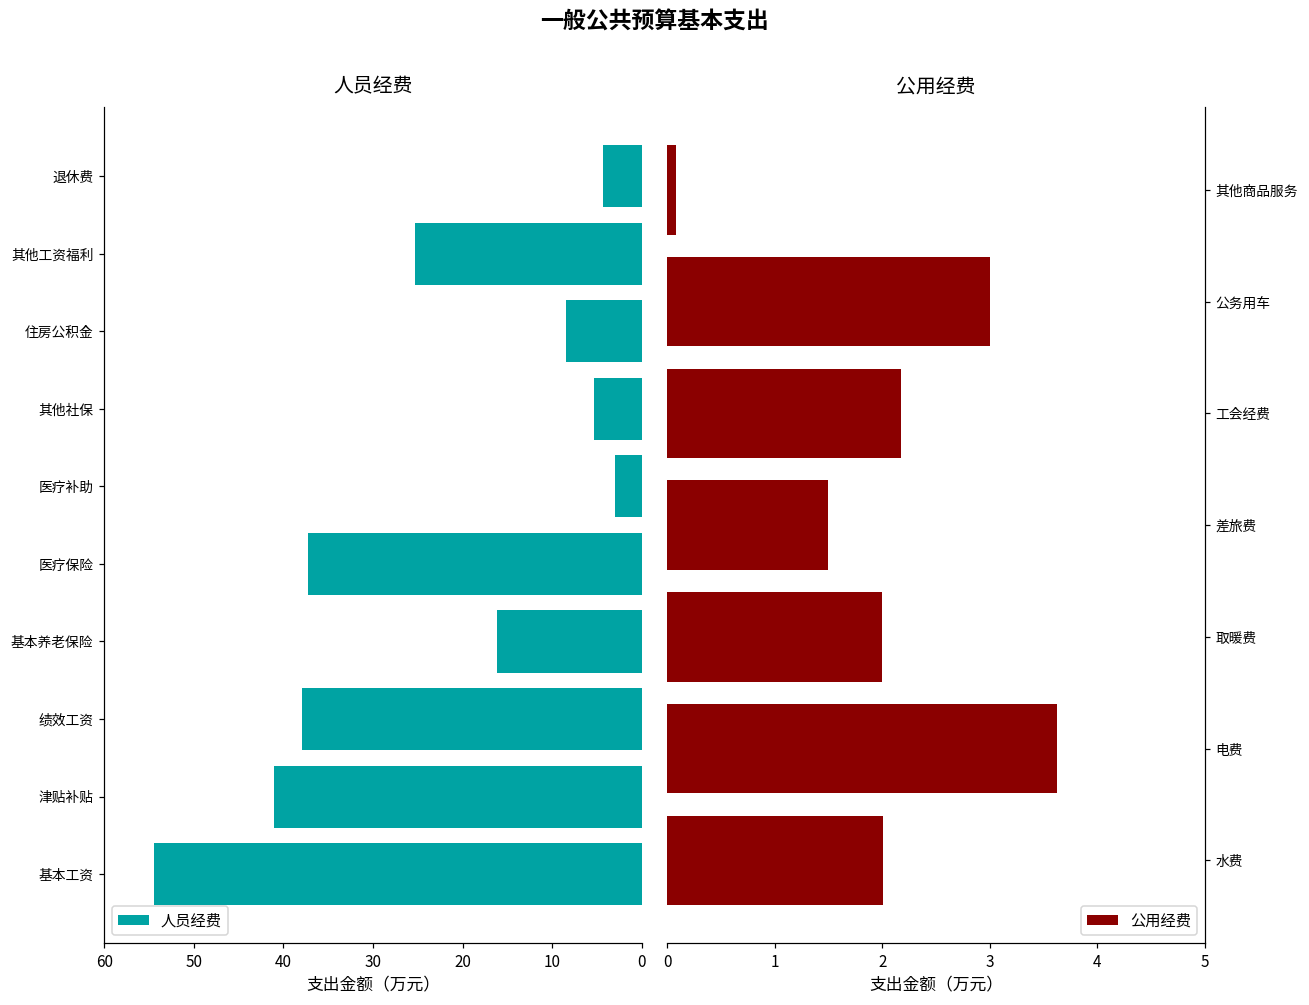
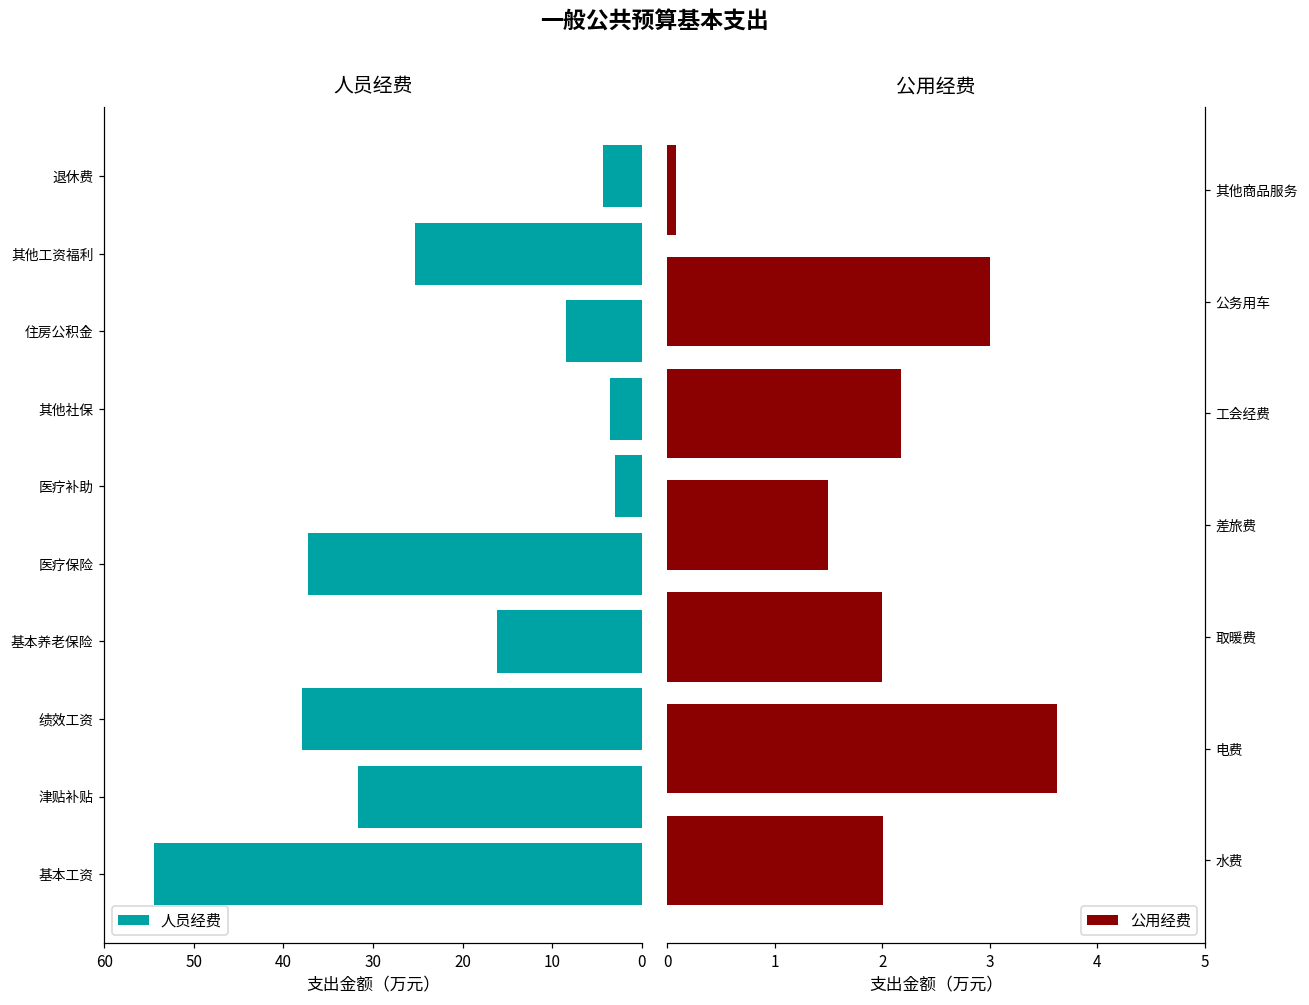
  {
    "人员经费": {
      "退休费": 4,
      "其他工资福利": 25,
      "住房公积金": 8,
-     "其他社保": 5,
+     "其他社保": 4,
      "医疗补助": 3,
      "医疗保险": 37,
      "基本养老保险": 16,
      "绩效工资": 38,
-     "津贴补贴": 41,
+     "津贴补贴": 32,
      "基本工资": 54
    },
    "公用经费": {
      "其他商品服务": 0.1,
      "公务用车": 3.0,
      "工会经费": 2.2,
      "差旅费": 1.5,
      "取暖费": 2.0,
      "电费": 3.6,
      "水费": 2.0
    }
  }
